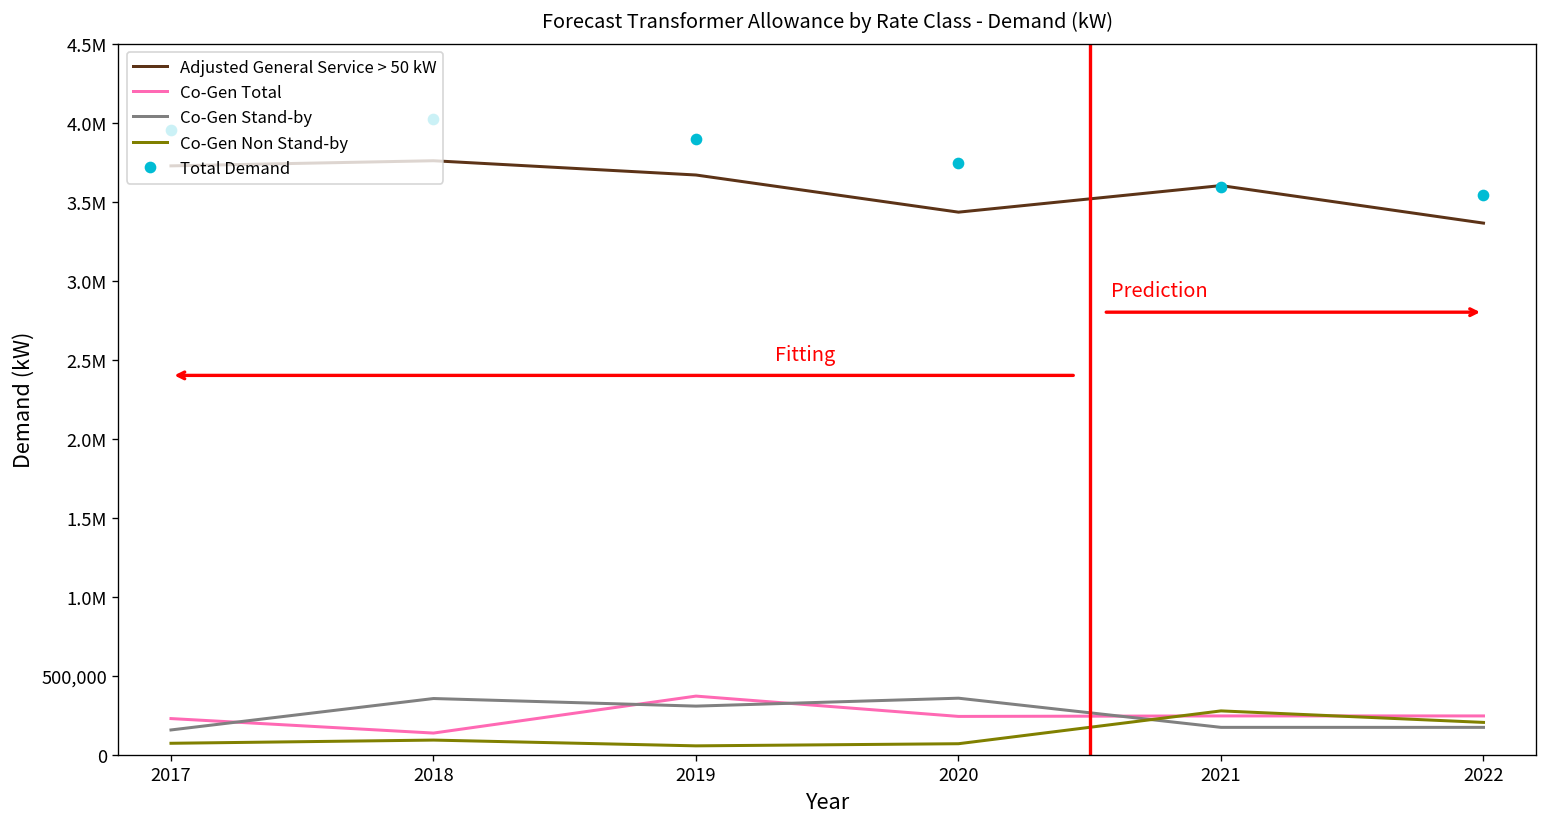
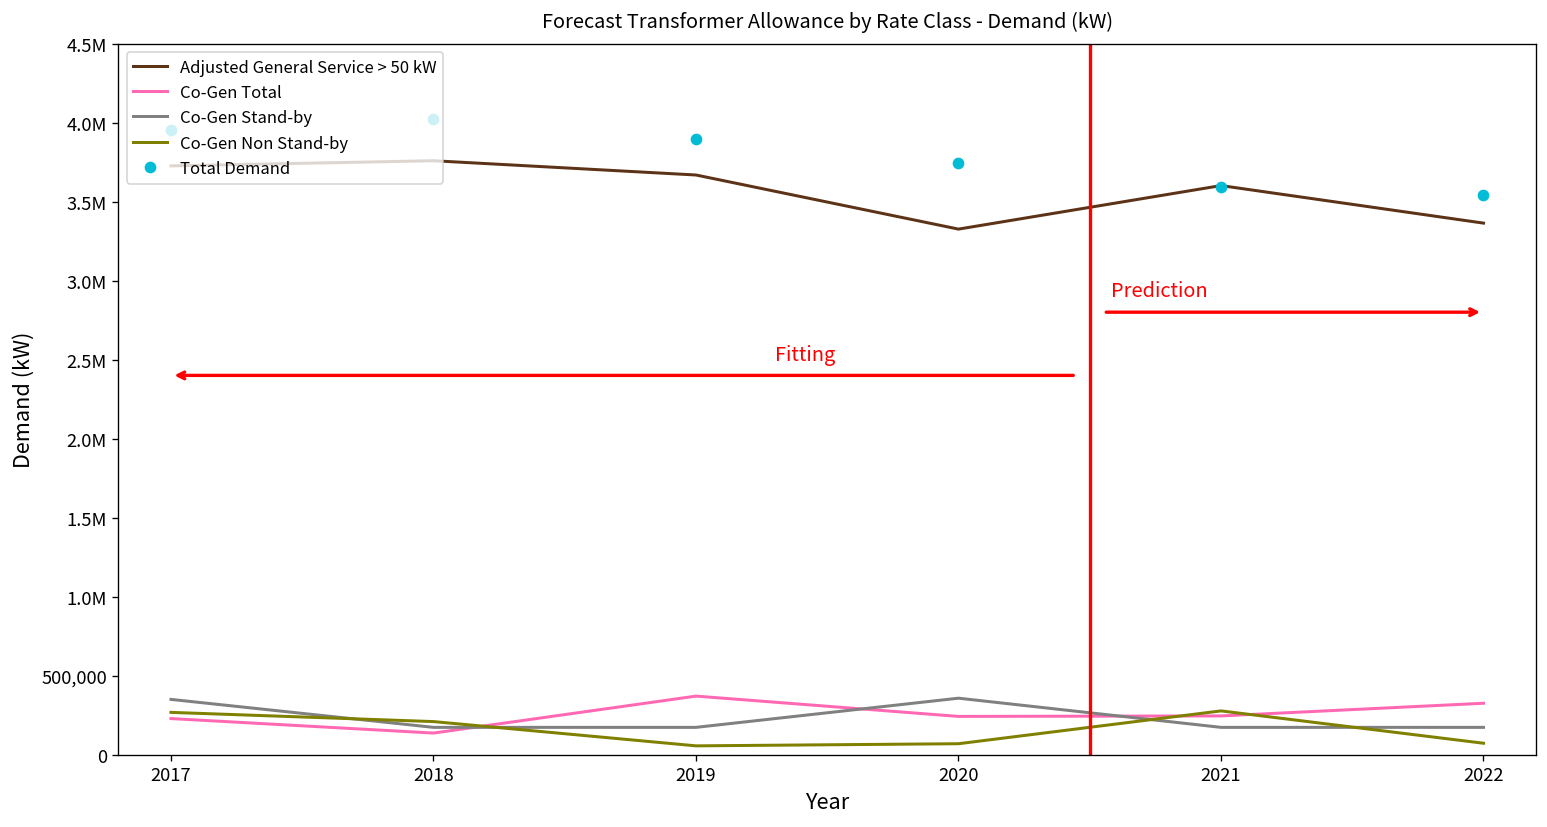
  {
    "Adjusted General Service > 50 kW": {
      "2019": "3,670,000",
-     "2020": "3,430,000",
+     "2020": "3,330,000",
      "2022": "3,360,000"
    },
    "Co-Gen Total": {
      "2017": "230,000",
      "2018": "140,000",
      "2019": "370,000",
      "2020": "240,000",
      "2021": "250,000",
-     "2022": "250,000"
+     "2022": "330,000"
    },
    "Co-Gen Stand-by": {
-     "2017": "160,000",
-     "2018": "360,000",
-     "2019": "310,000",
+     "2017": "350,000",
+     "2018": "170,000",
+     "2019": "170,000",
      "2020": "360,000",
      "2021": "170,000",
      "2022": "170,000"
    },
    "Co-Gen Non Stand-by": {
-     "2017": "70,000",
-     "2018": "90,000",
+     "2017": "270,000",
+     "2018": "210,000",
      "2019": "60,000",
      "2020": "70,000",
      "2021": "280,000",
-     "2022": "200,000"
+     "2022": "70,000"
    },
    "Total Demand": {
      "2019": "3,900,000",
      "2020": "3,740,000",
      "2022": "3,540,000"
    }
  }
